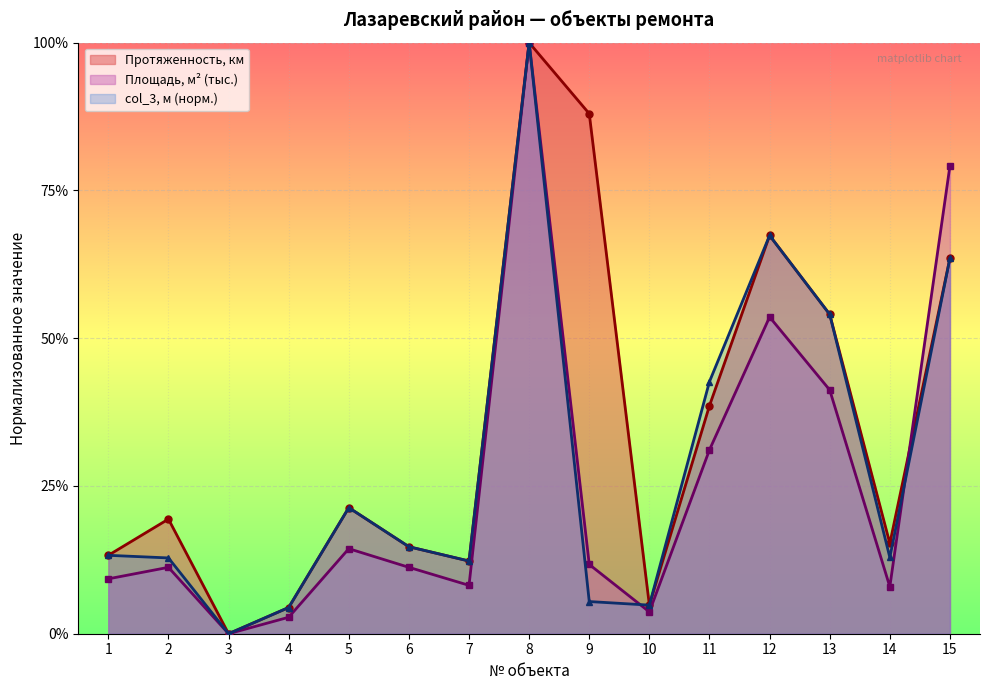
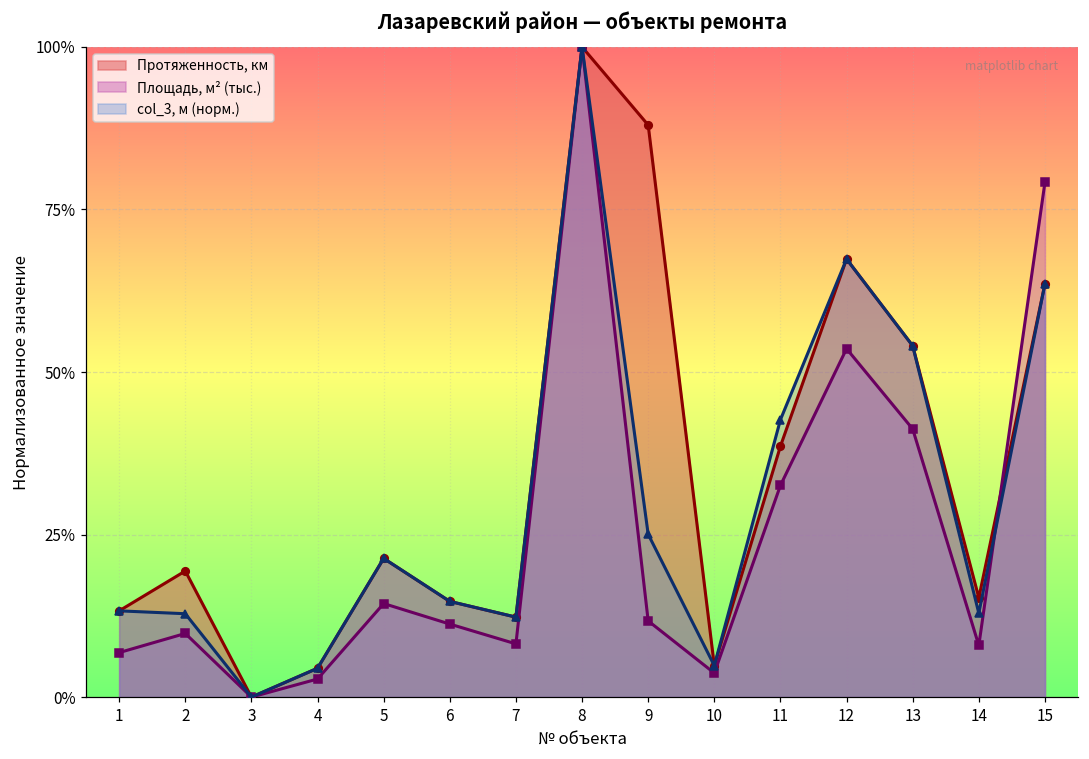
  {
    "Протяженность, км": {
      "2": "19%",
      "9": "88%",
      "11": "39%",
      "14": "15%"
    },
    "Площадь, м² (тыс.)": {
-     "1": "9%",
-     "2": "11%",
+     "1": "7%",
+     "2": "10%",
      "4": "3%",
      "5": "14%",
      "6": "11%",
      "7": "8%",
      "9": "12%",
      "10": "4%",
-     "11": "31%",
+     "11": "33%",
      "12": "54%",
      "13": "41%",
      "14": "8%",
      "15": "79%"
    },
    "col_3, м (норм.)": {
      "2": "13%",
-     "9": "5%",
+     "9": "25%",
      "11": "43%",
      "14": "13%"
    }
  }
